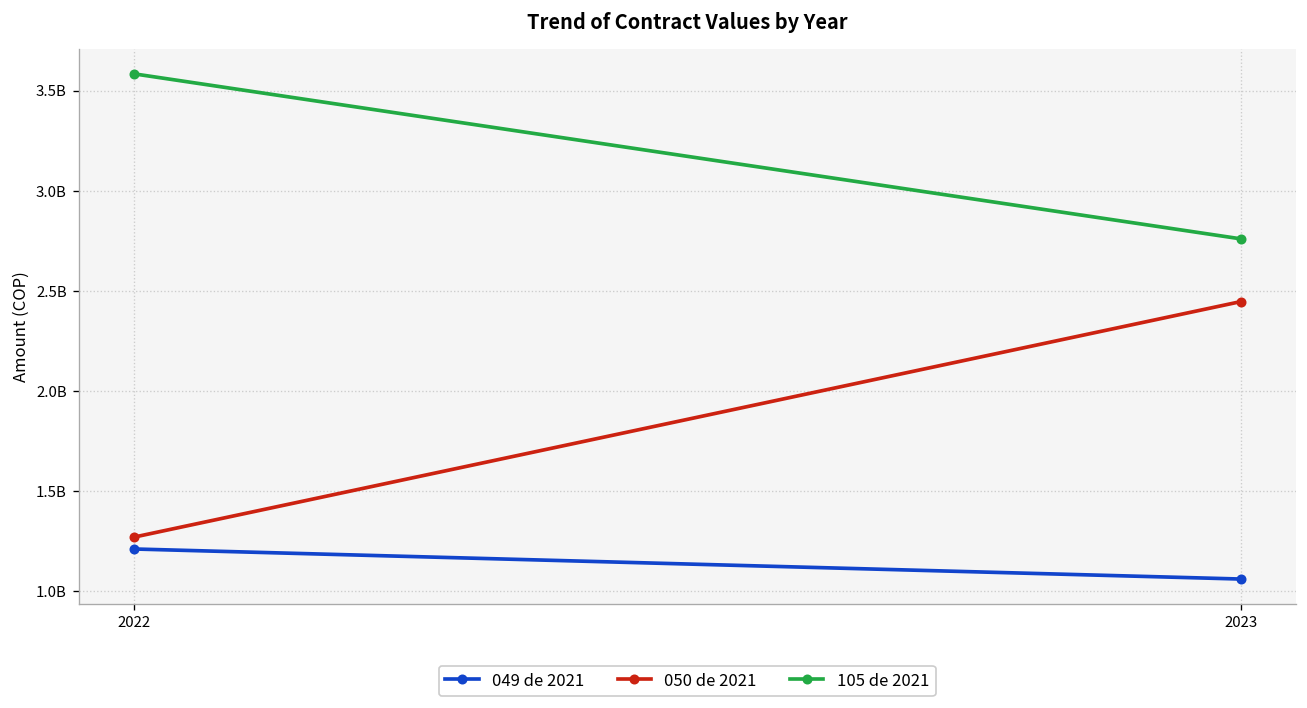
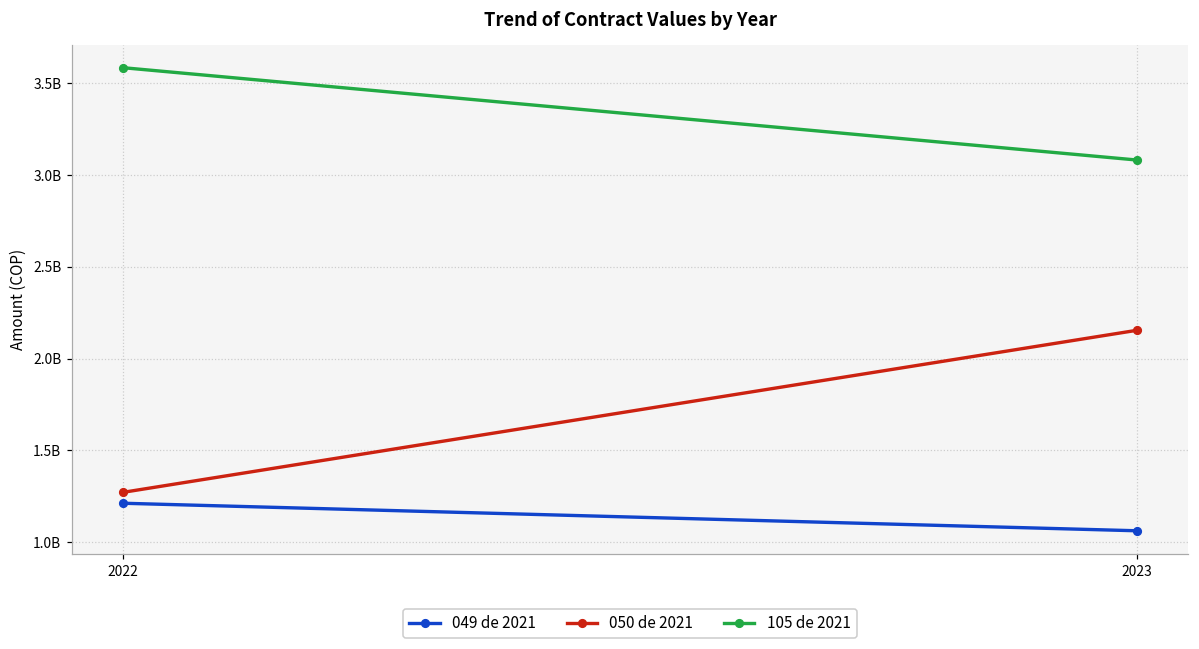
  {
    "049 de 2021": {
      "2022": 1210000000,
      "2023": 1060000000
    },
    "050 de 2021": {
      "2022": 1270000000,
-     "2023": 2450000000
+     "2023": 2150000000
    },
    "105 de 2021": {
      "2022": 3580000000,
-     "2023": 2760000000
+     "2023": 3080000000
    }
  }
